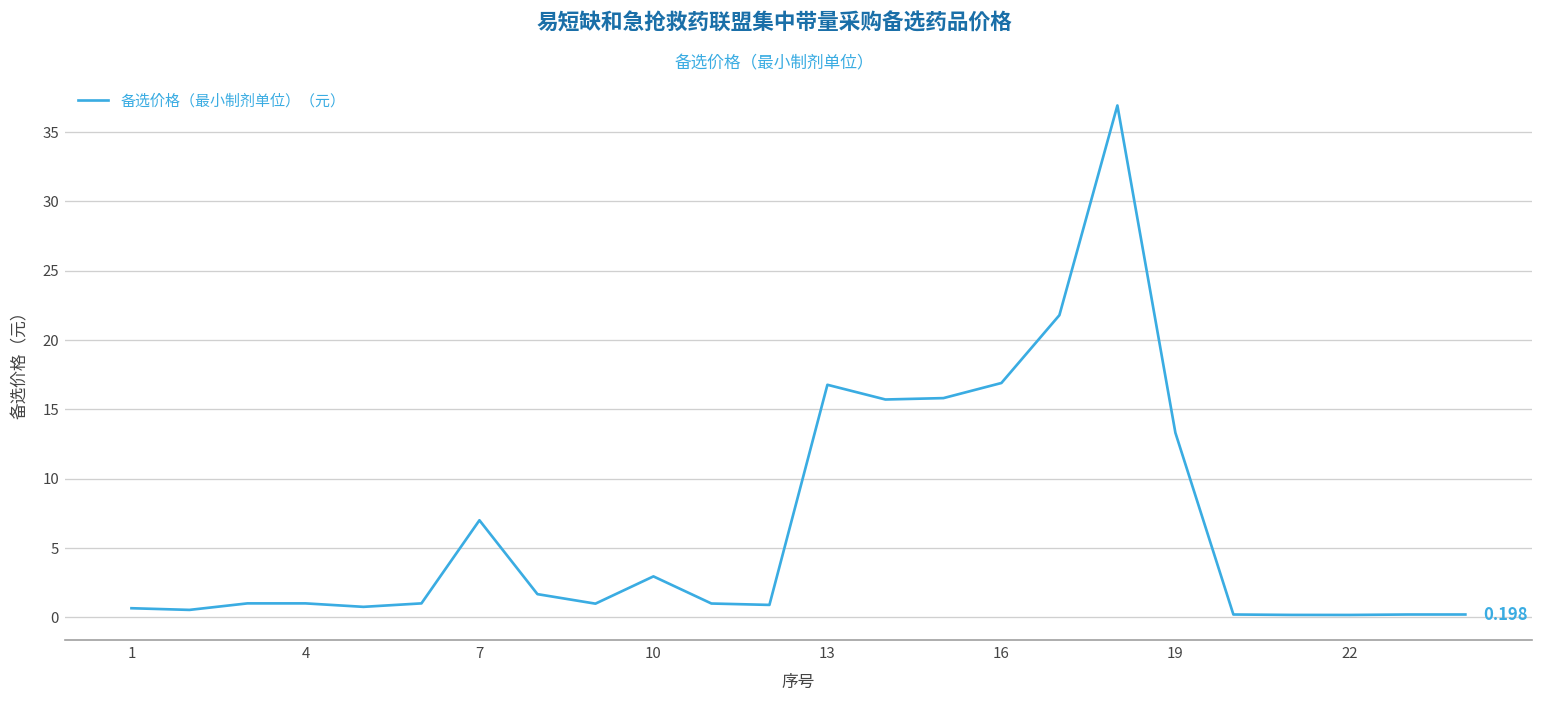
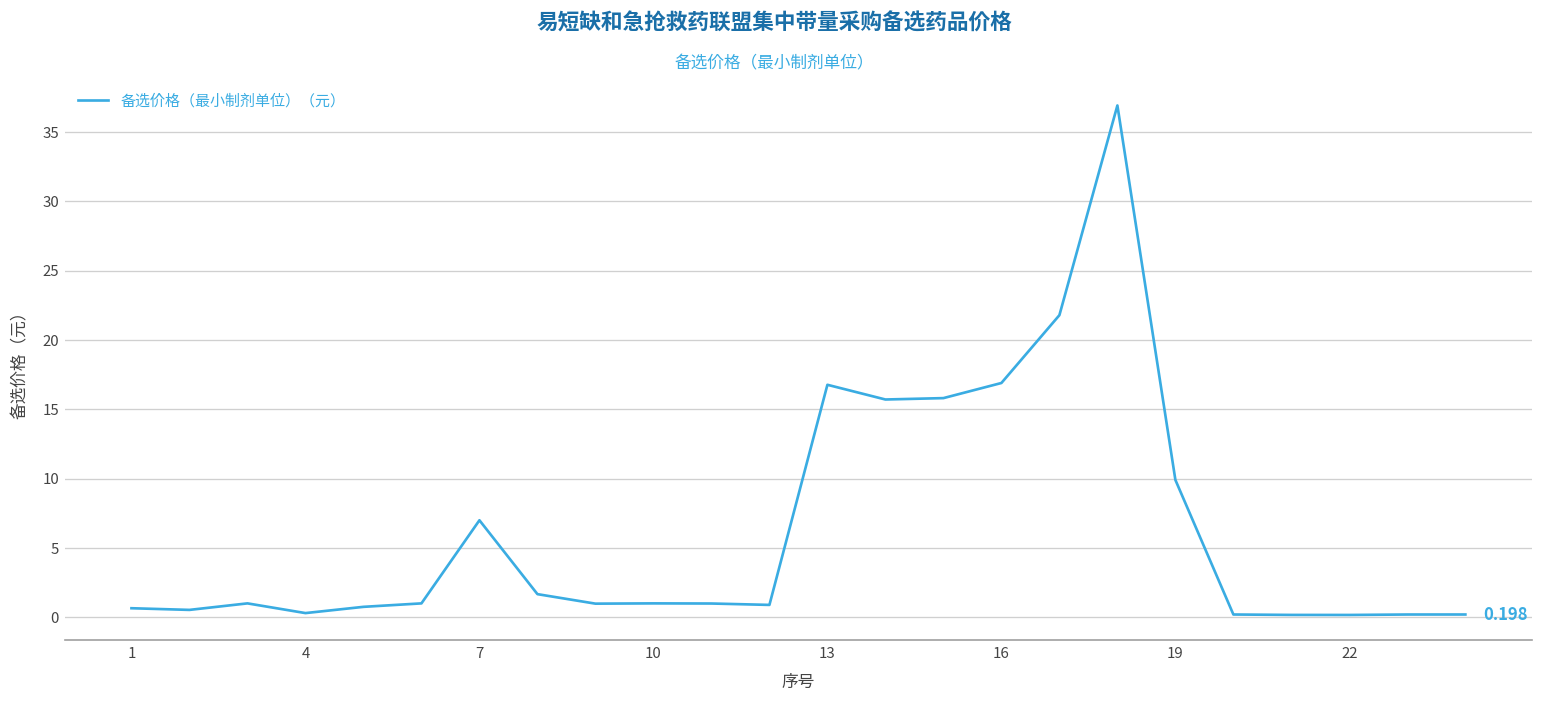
  {
    "1": 0.7,
-   "4": 1.0,
+   "4": 0.3,
    "7": 7.0,
-   "10": 2.9,
+   "10": 1.0,
    "13": 16.8,
    "16": 16.9,
-   "19": 13.3,
+   "19": 9.9,
    "22": 0.2
  }
